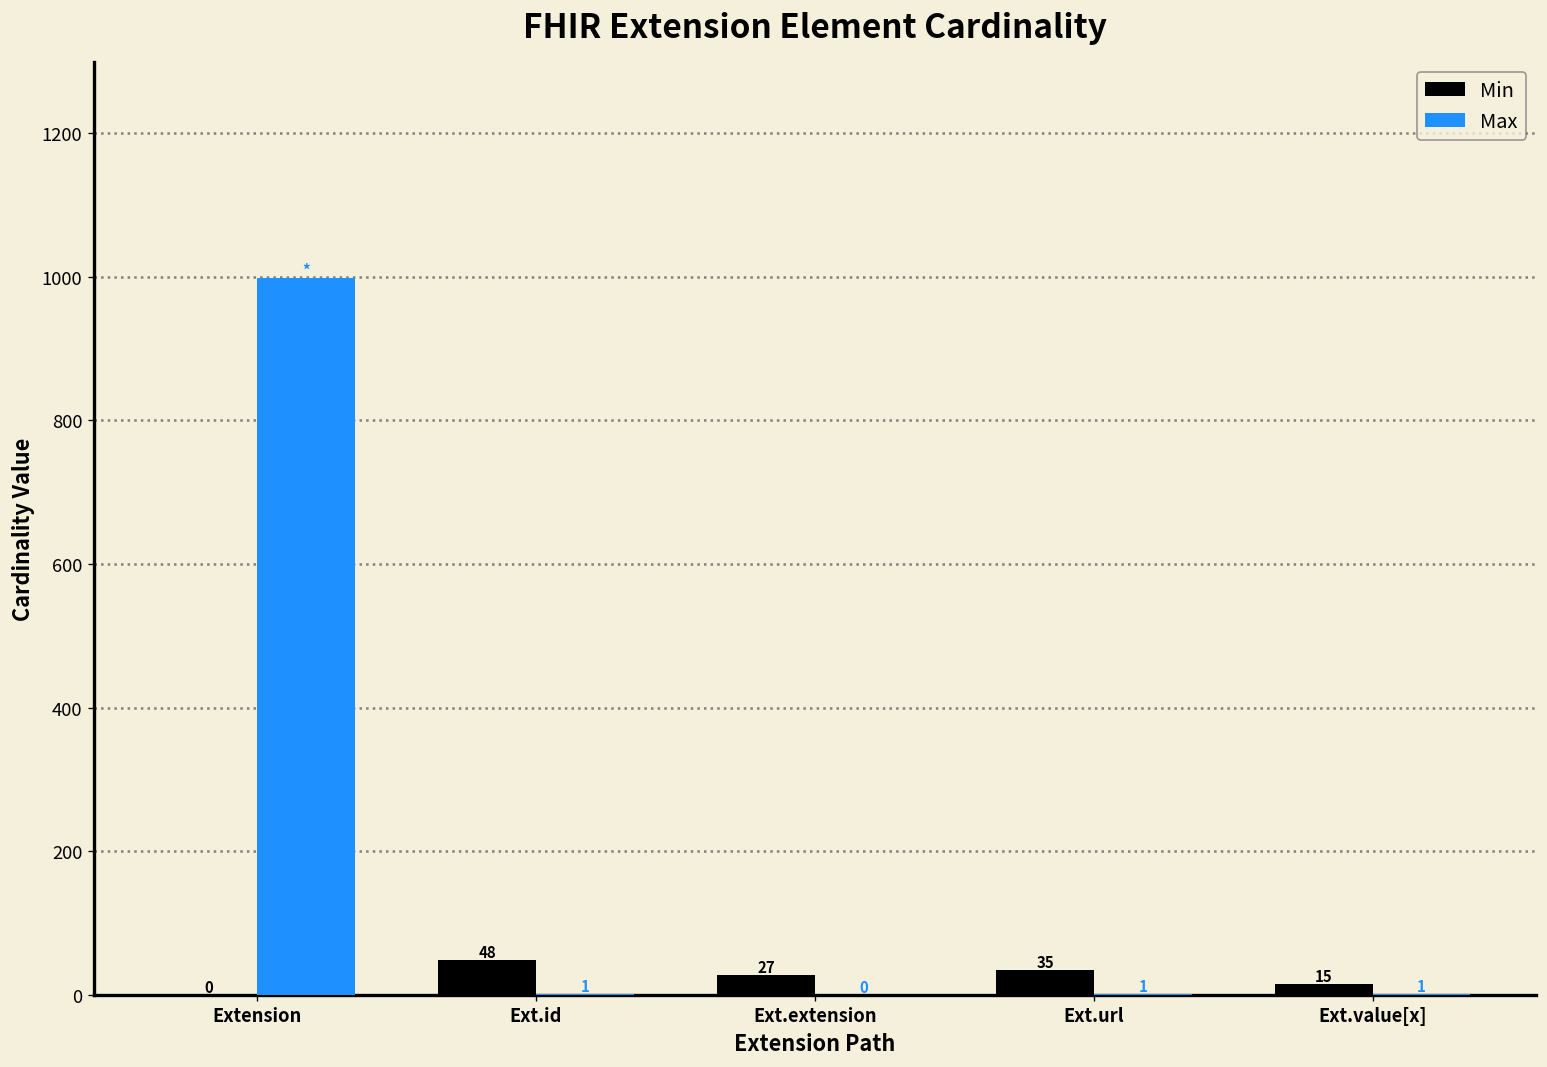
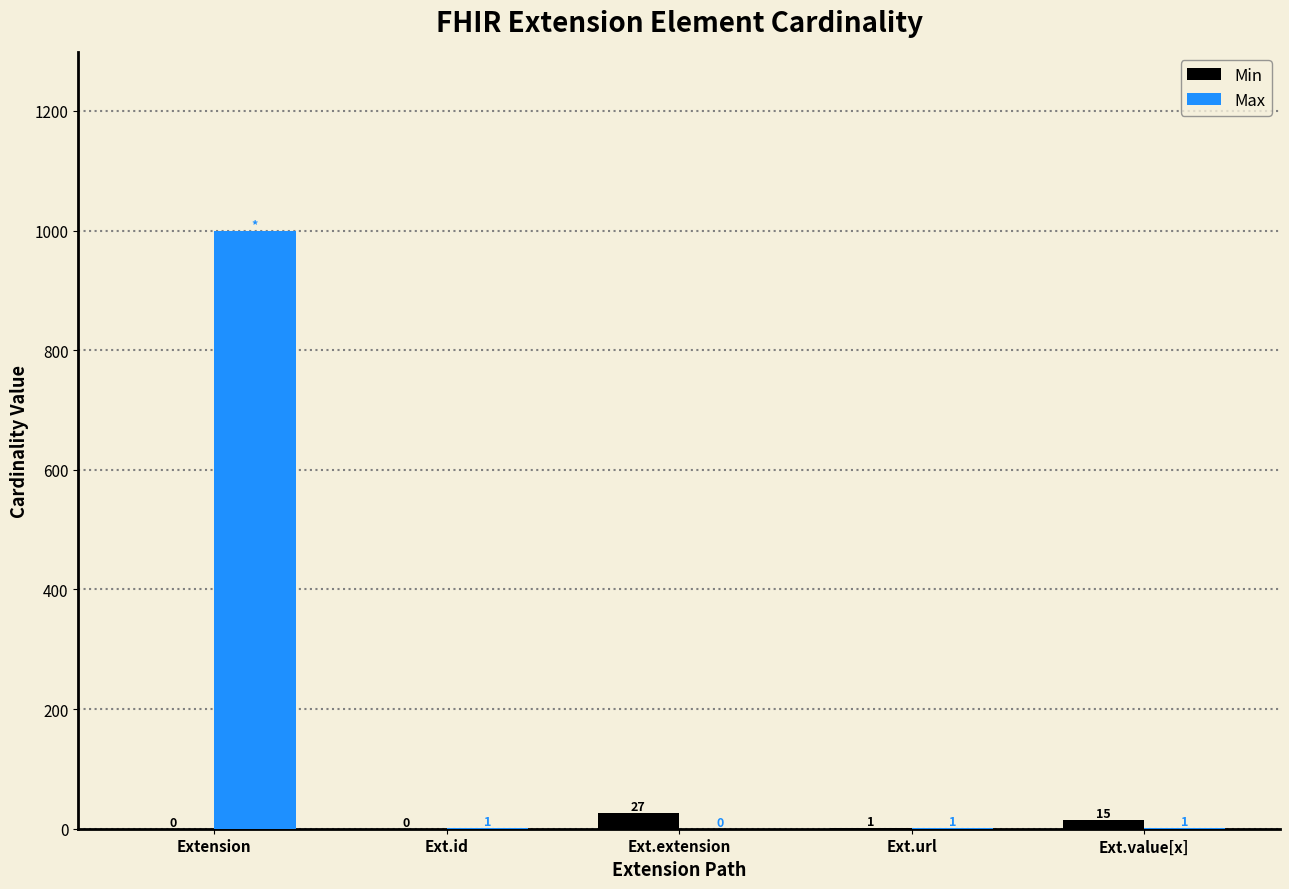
  {
    "Min": {
      "Extension": 0,
-     "Ext.id": 48,
+     "Ext.id": 0,
      "Ext.extension": 27,
-     "Ext.url": 35,
+     "Ext.url": 1,
      "Ext.value[x]": 15
    },
    "Max": {
      "Ext.id": 1,
      "Ext.extension": 0,
      "Ext.url": 1,
      "Ext.value[x]": 1
    }
  }
